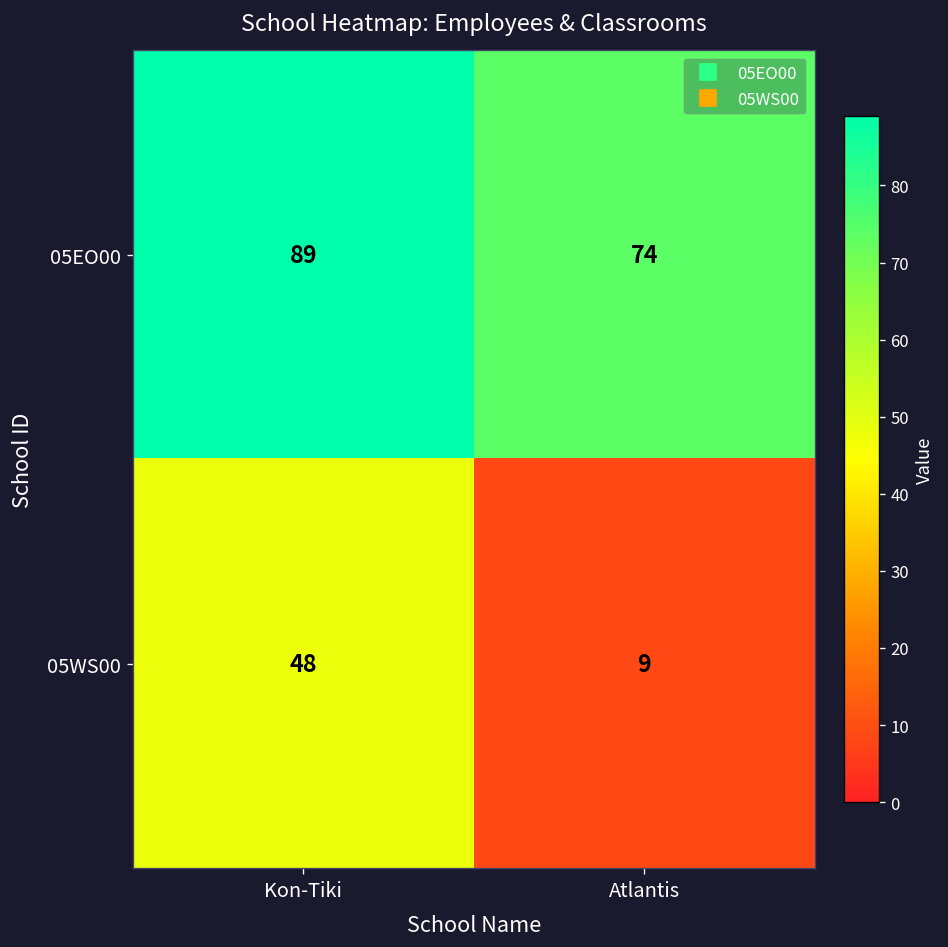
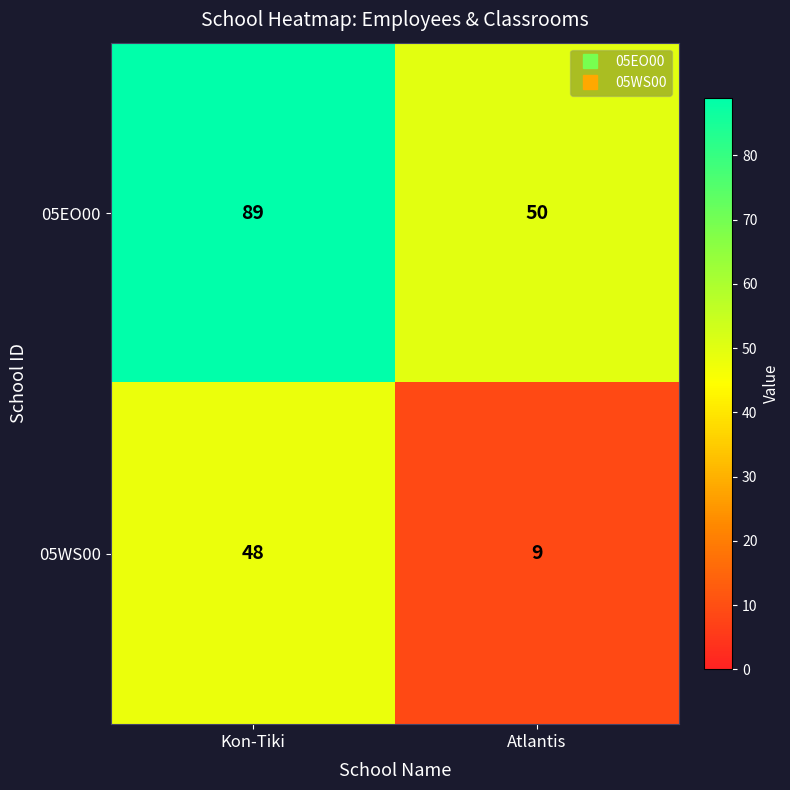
  {
    "05EO00": {
      "Kon-Tiki": 89,
-     "Atlantis": 74
+     "Atlantis": 50
    },
    "05WS00": {
      "Kon-Tiki": 48,
      "Atlantis": 9
    }
  }
